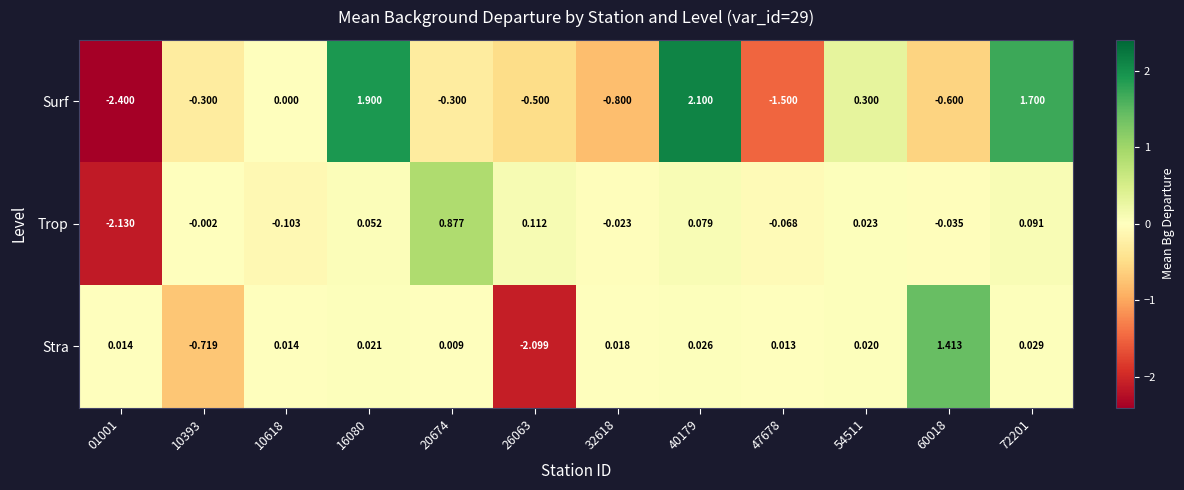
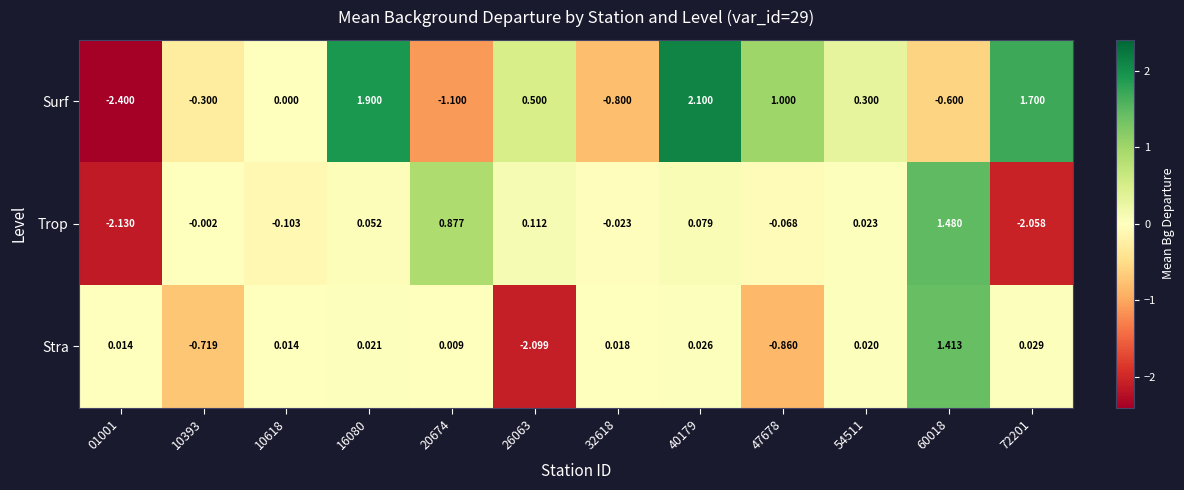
  {
    "Surf": {
      "01001": -2.400,
      "10393": -0.300,
      "10618": 0.000,
      "16080": 1.900,
-     "20674": -0.300,
-     "26063": -0.500,
+     "20674": -1.100,
+     "26063": 0.500,
      "32618": -0.800,
      "40179": 2.100,
-     "47678": -1.500,
+     "47678": 1.000,
      "54511": 0.300,
      "60018": -0.600,
      "72201": 1.700
    },
    "Trop": {
      "01001": -2.130,
      "10393": -0.002,
      "10618": -0.103,
      "16080": 0.052,
      "20674": 0.877,
      "26063": 0.112,
      "32618": -0.023,
      "40179": 0.079,
      "47678": -0.068,
      "54511": 0.023,
-     "60018": -0.035,
-     "72201": 0.091
+     "60018": 1.480,
+     "72201": -2.058
    },
    "Stra": {
      "01001": 0.014,
      "10393": -0.719,
      "10618": 0.014,
      "16080": 0.021,
      "20674": 0.009,
      "26063": -2.099,
      "32618": 0.018,
      "40179": 0.026,
-     "47678": 0.013,
+     "47678": -0.860,
      "54511": 0.020,
      "60018": 1.413,
      "72201": 0.029
    }
  }
